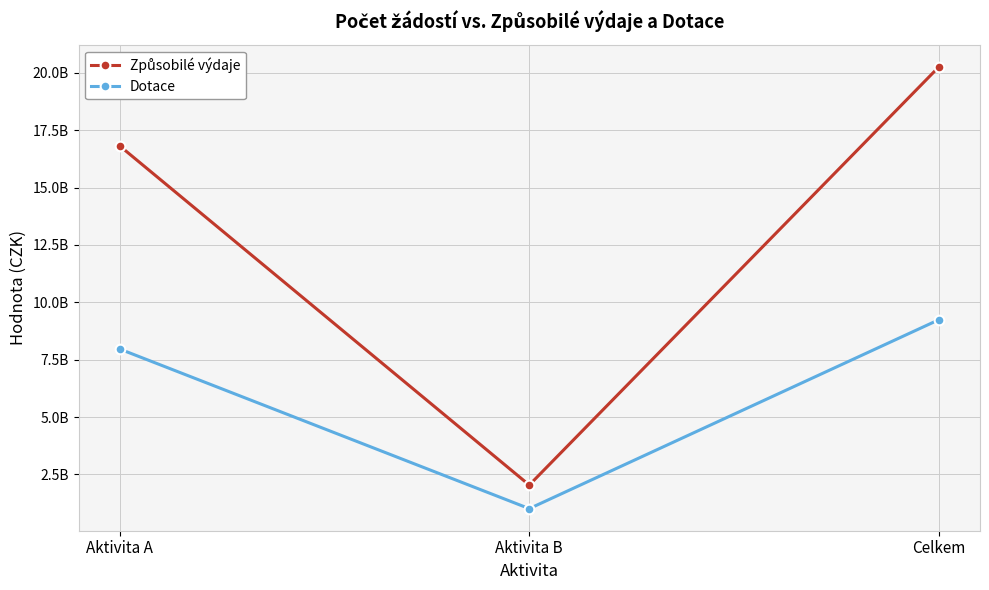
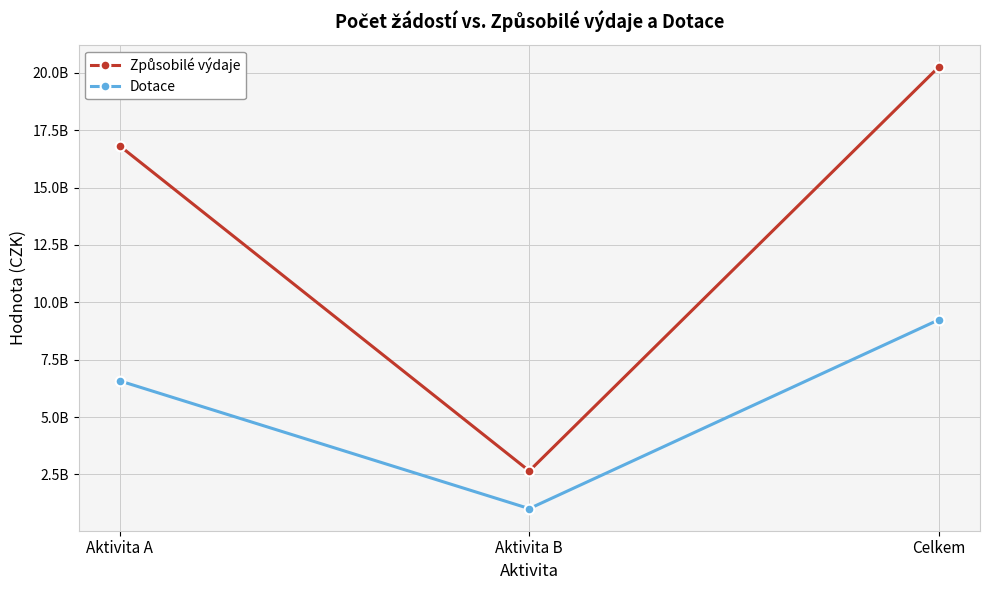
  {
    "Způsobilé výdaje": {
      "Aktivita A": 16800000000,
-     "Aktivita B": 2000000000,
+     "Aktivita B": 2600000000,
      "Celkem": 20300000000
    },
    "Dotace": {
-     "Aktivita A": 8000000000,
+     "Aktivita A": 6600000000,
      "Aktivita B": 1000000000,
      "Celkem": 9200000000
    }
  }
